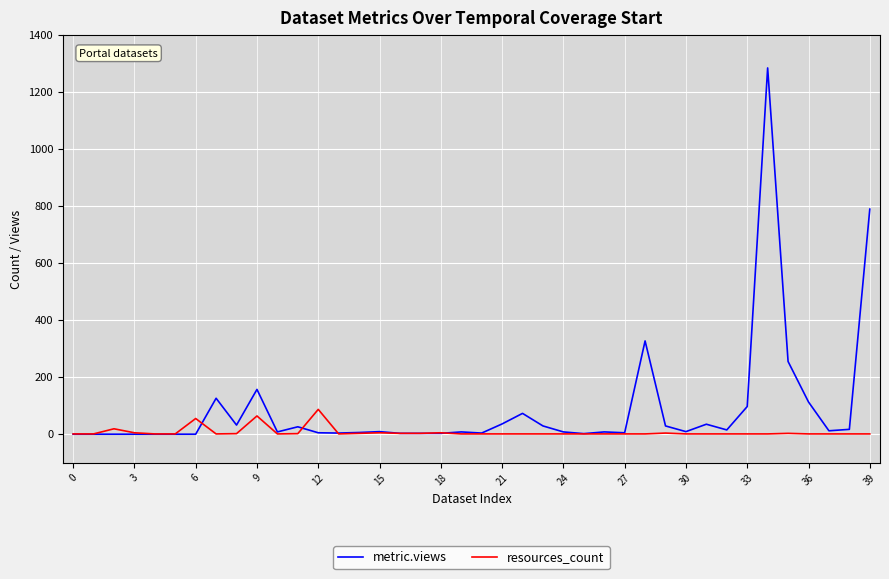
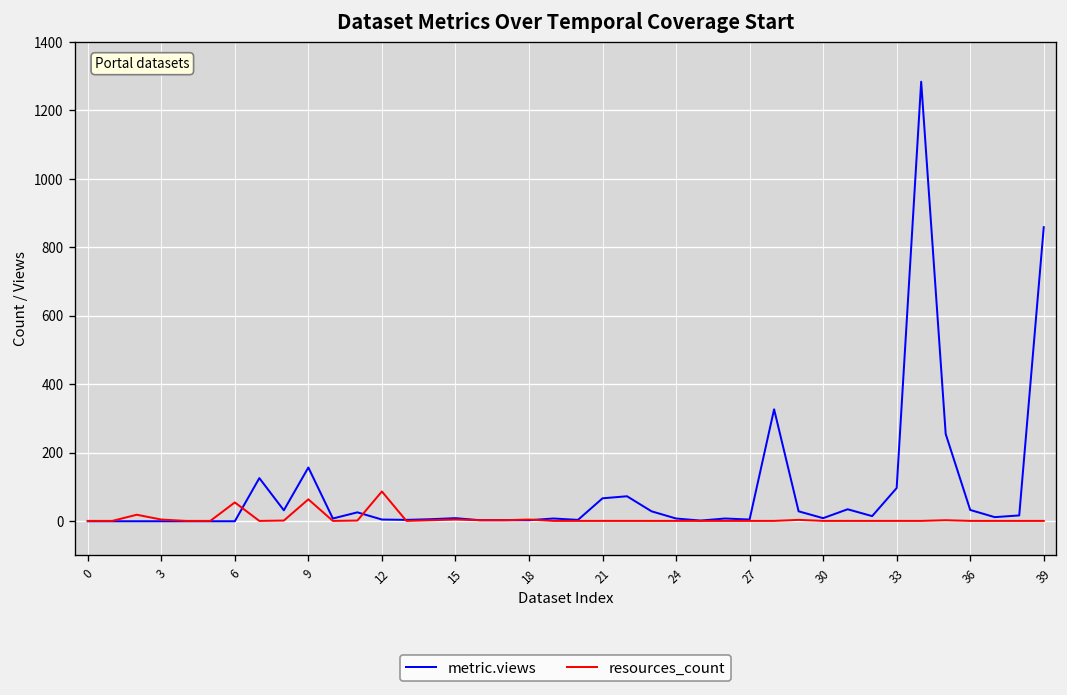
  {
    "metric.views": {
      "6": 0,
      "9": 160,
      "12": 10,
-     "21": 40,
+     "21": 70,
      "33": 100,
-     "36": 110,
-     "39": 790
+     "36": 30,
+     "39": 860
    },
    "resources_count": {
      "6": 60,
      "9": 60,
      "12": 90,
      "21": 0,
      "33": 0,
      "36": 0,
      "39": 0
    }
  }
